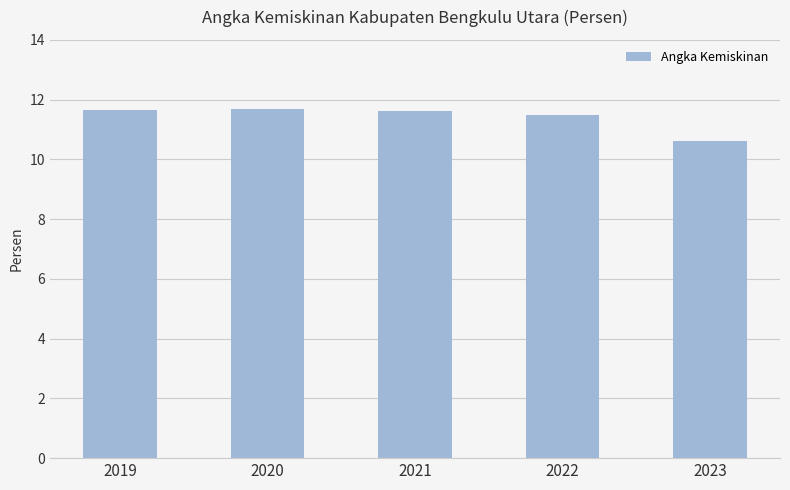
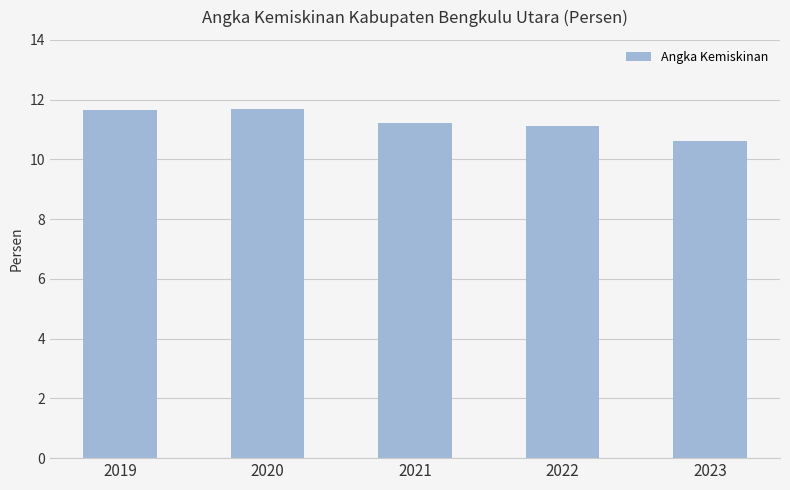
  {
    "2019": 11.7,
    "2020": 11.7,
-   "2021": 11.6,
-   "2022": 11.5,
+   "2021": 11.2,
+   "2022": 11.1,
    "2023": 10.6
  }
